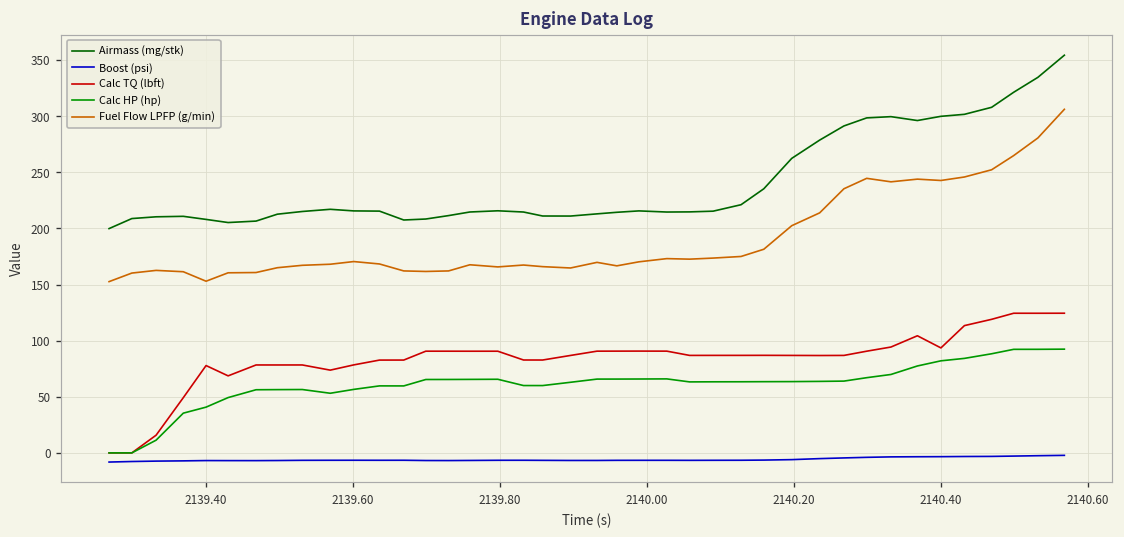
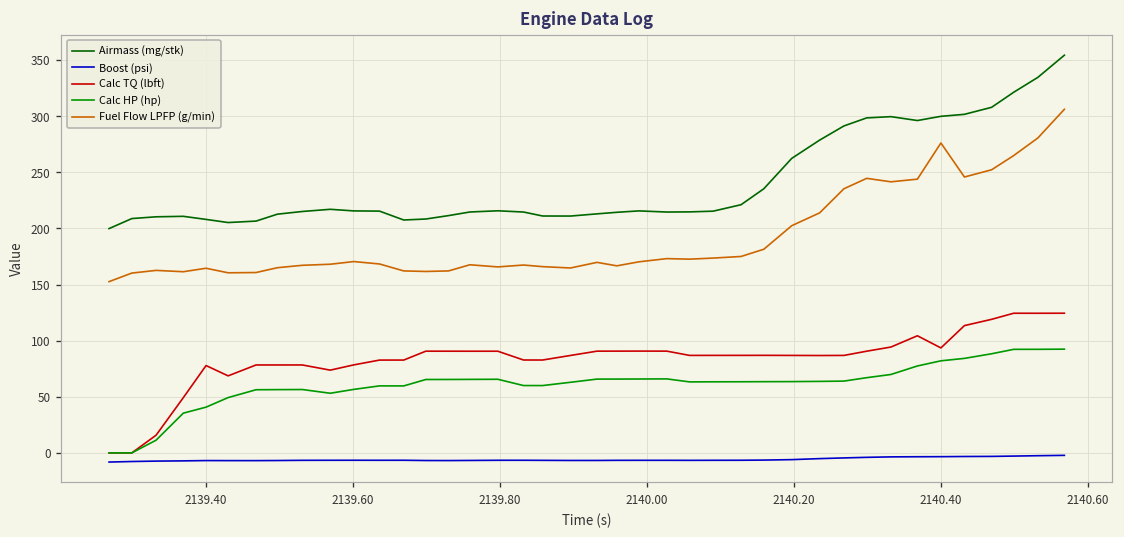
  {
    "Boost (psi)": {
      "2139.40": -10,
      "2140.40": 0
    },
    "Calc TQ (lbft)": {
      "2139.40": 80,
      "2140.40": 90
    },
    "Fuel Flow LPFP (g/min)": {
-     "2139.40": 150,
-     "2140.40": 240
+     "2139.40": 160,
+     "2140.40": 280
    }
  }
